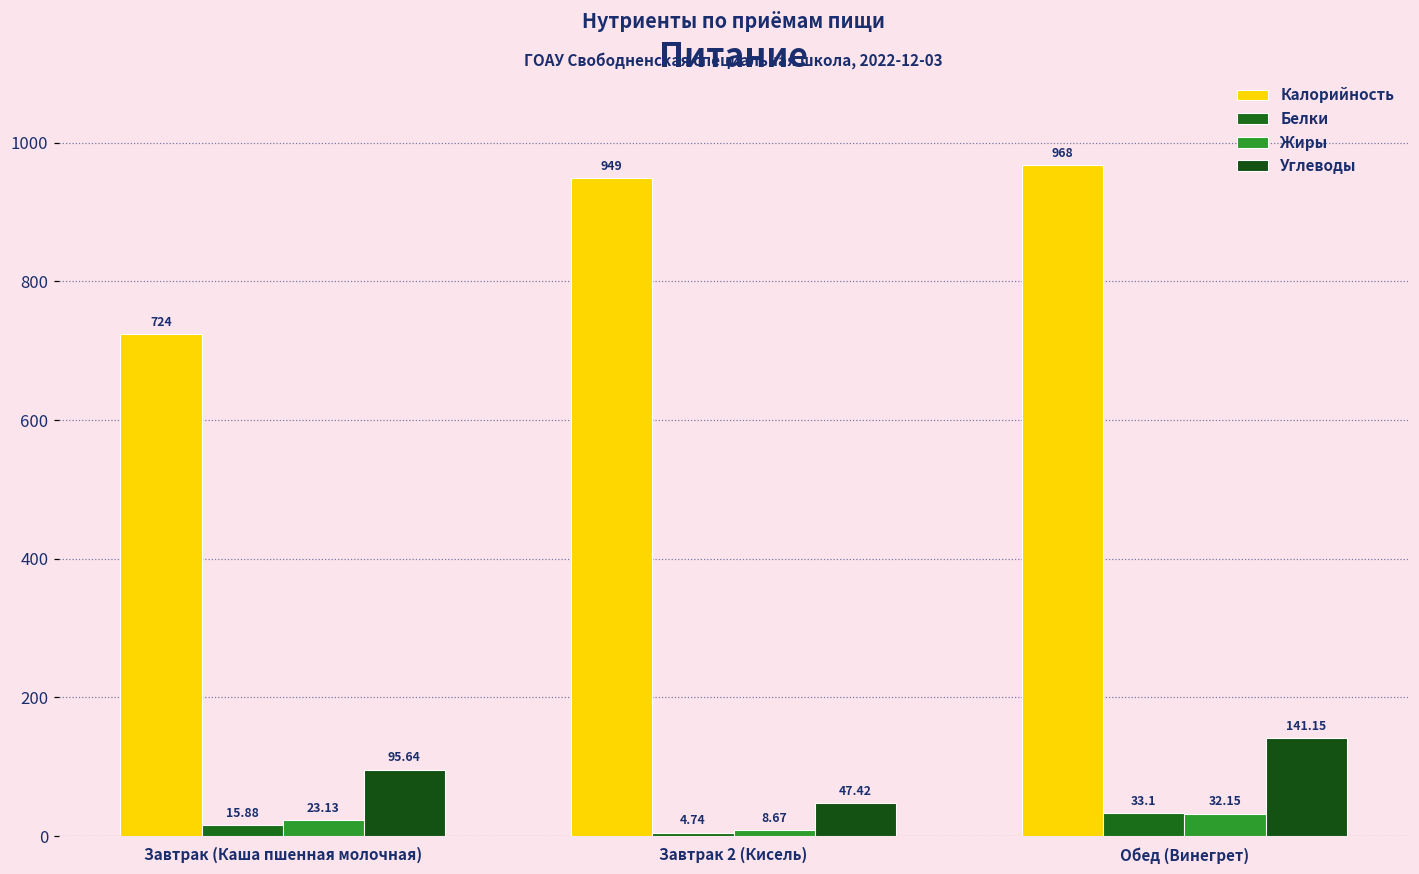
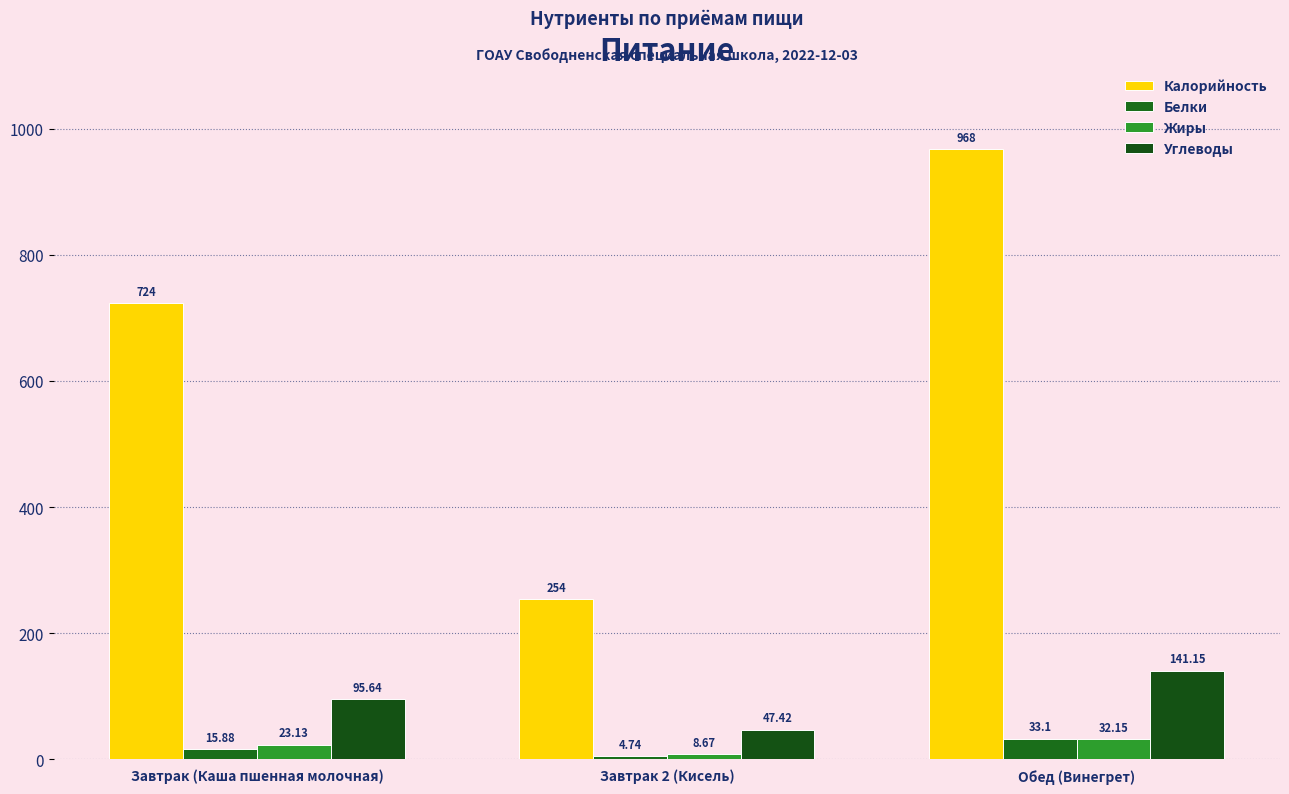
  {
    "Калорийность": {
      "Завтрак (Каша пшенная молочная)": 724,
-     "Завтрак 2 (Кисель)": 949,
+     "Завтрак 2 (Кисель)": 254,
      "Обед (Винегрет)": 968
    }
  }
